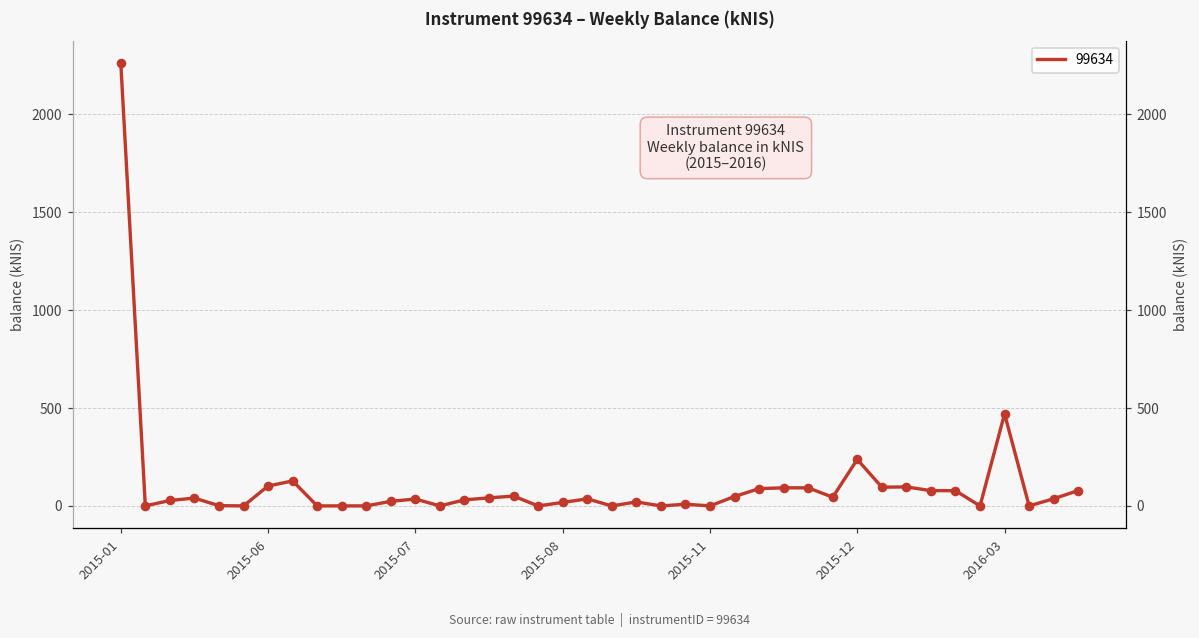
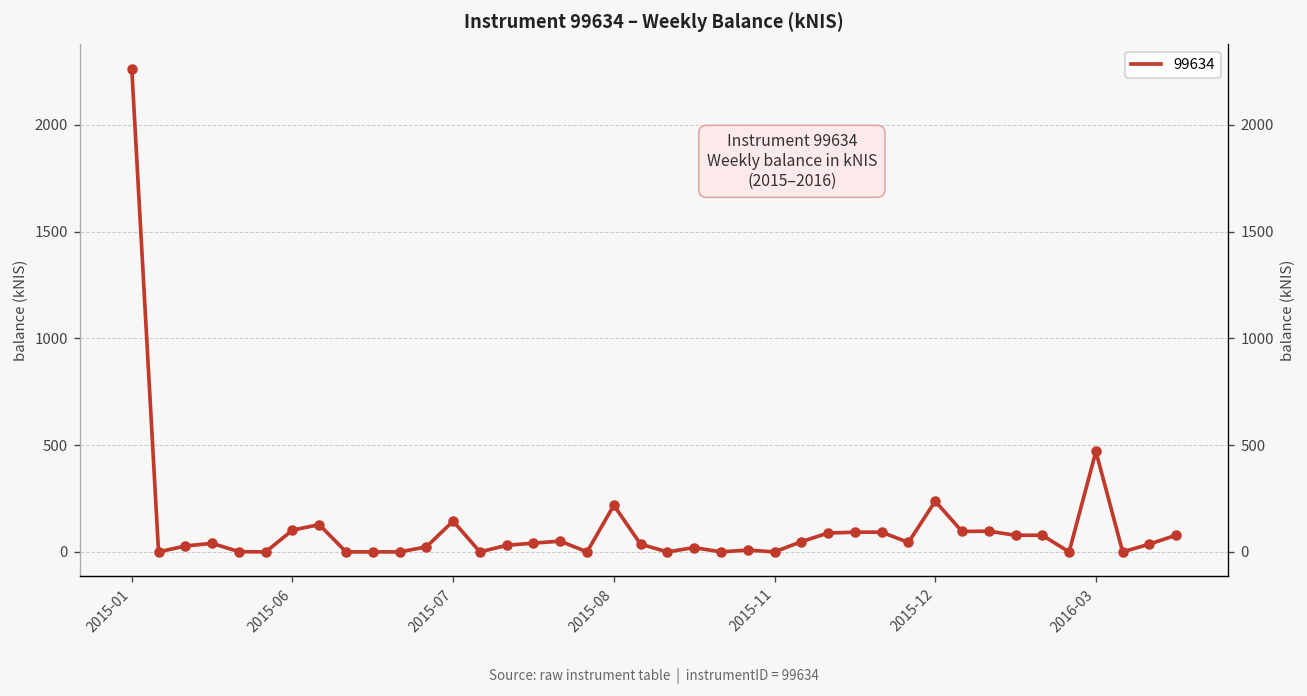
  {
    "2015-01": 2260,
    "2015-06": 100,
-   "2015-07": 40,
-   "2015-08": 20,
+   "2015-07": 140,
+   "2015-08": 220,
    "2015-11": 0,
    "2015-12": 240,
    "2016-03": 470
  }
